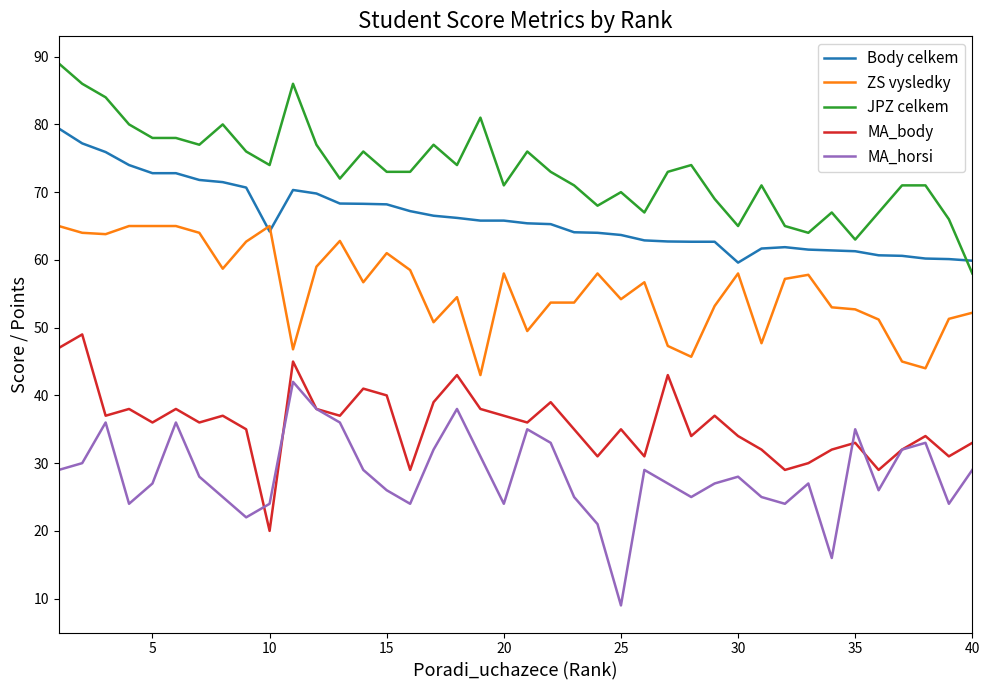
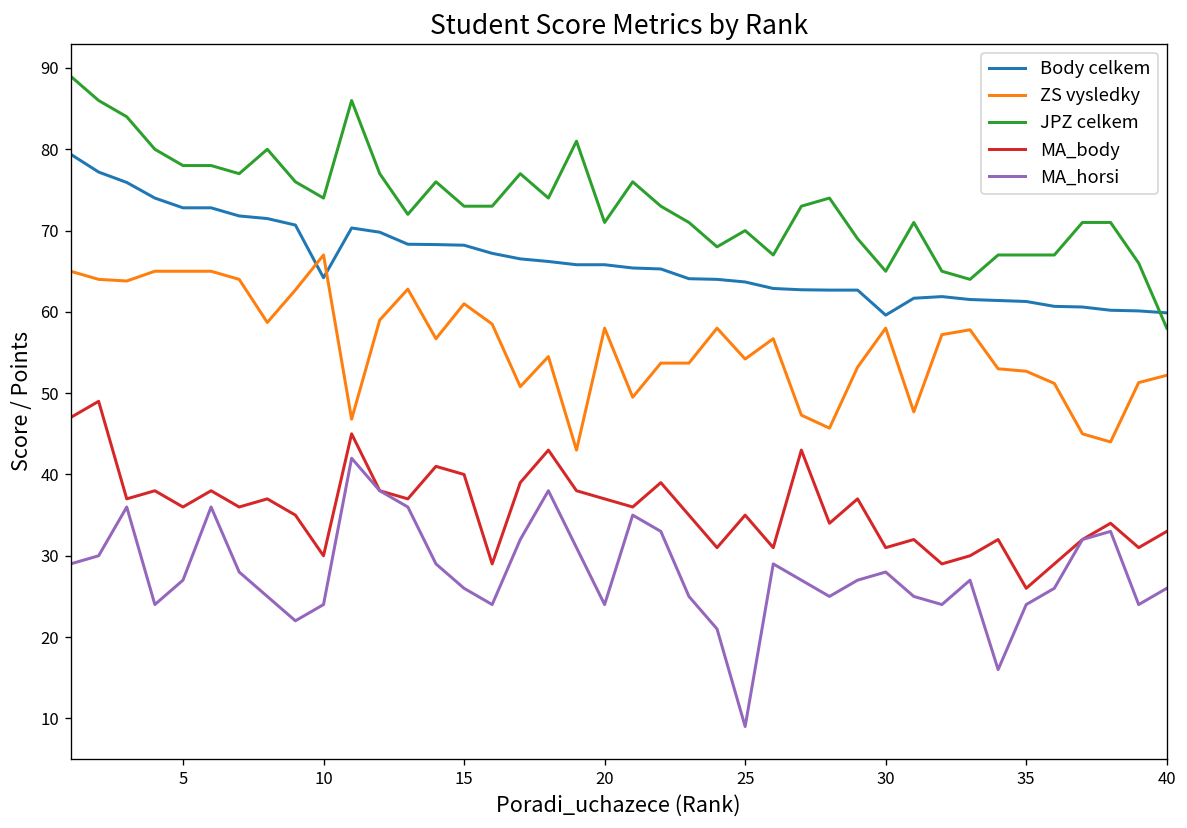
  {
    "Body celkem": {
      "5": 73,
      "10": 64,
      "15": 68,
      "20": 66,
      "25": 64,
      "30": 60,
      "35": 61,
      "40": 60
    },
    "ZS vysledky": {
      "5": 65,
-     "10": 65,
+     "10": 67,
      "15": 61,
      "20": 58,
      "25": 54,
      "30": 58,
      "35": 53,
      "40": 52
    },
    "JPZ celkem": {
      "5": 78,
      "10": 74,
      "15": 73,
      "20": 71,
      "25": 70,
      "30": 65,
-     "35": 63,
+     "35": 67,
      "40": 58
    },
    "MA_body": {
      "5": 36,
-     "10": 20,
+     "10": 30,
      "15": 40,
      "20": 37,
      "25": 35,
-     "30": 34,
-     "35": 33,
+     "30": 31,
+     "35": 26,
      "40": 33
    },
    "MA_horsi": {
      "5": 27,
      "10": 24,
      "15": 26,
      "20": 24,
      "25": 9,
      "30": 28,
-     "35": 35,
-     "40": 29
+     "35": 24,
+     "40": 26
    }
  }
